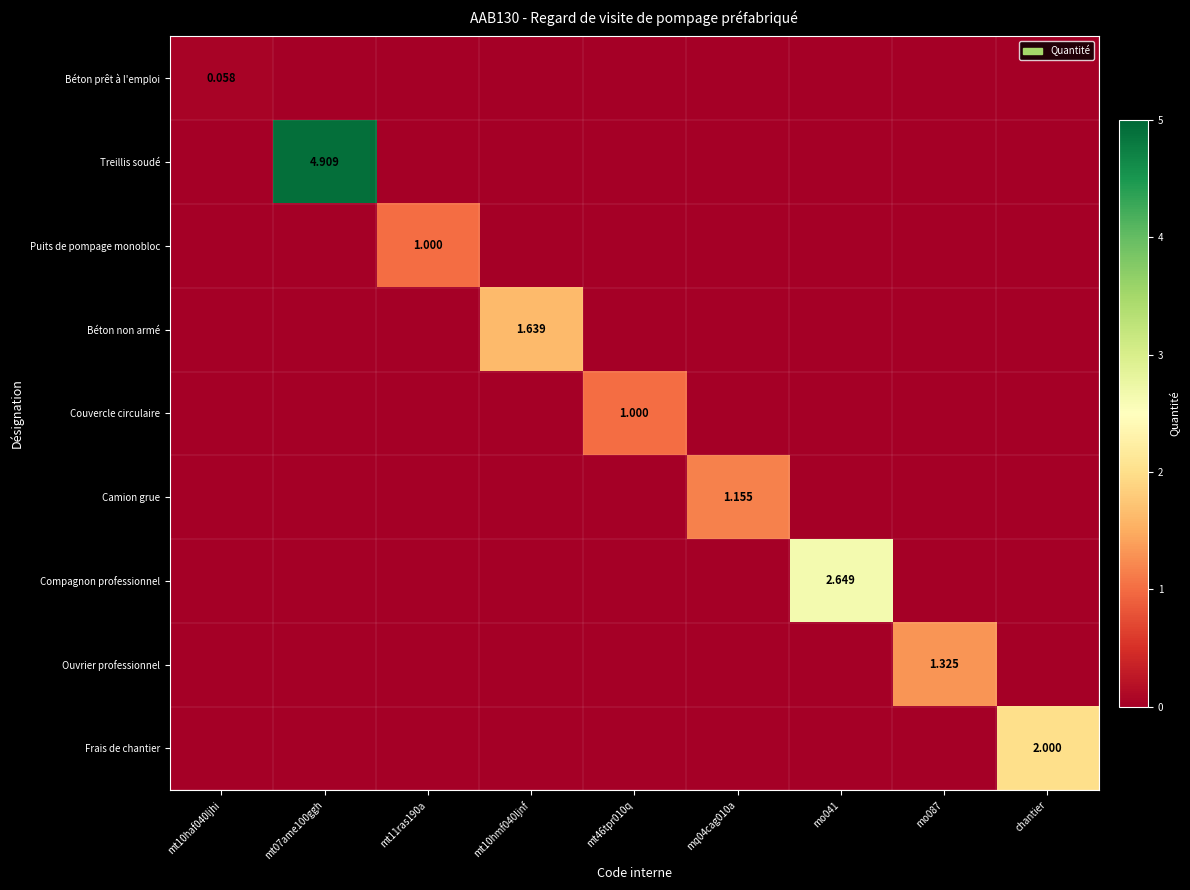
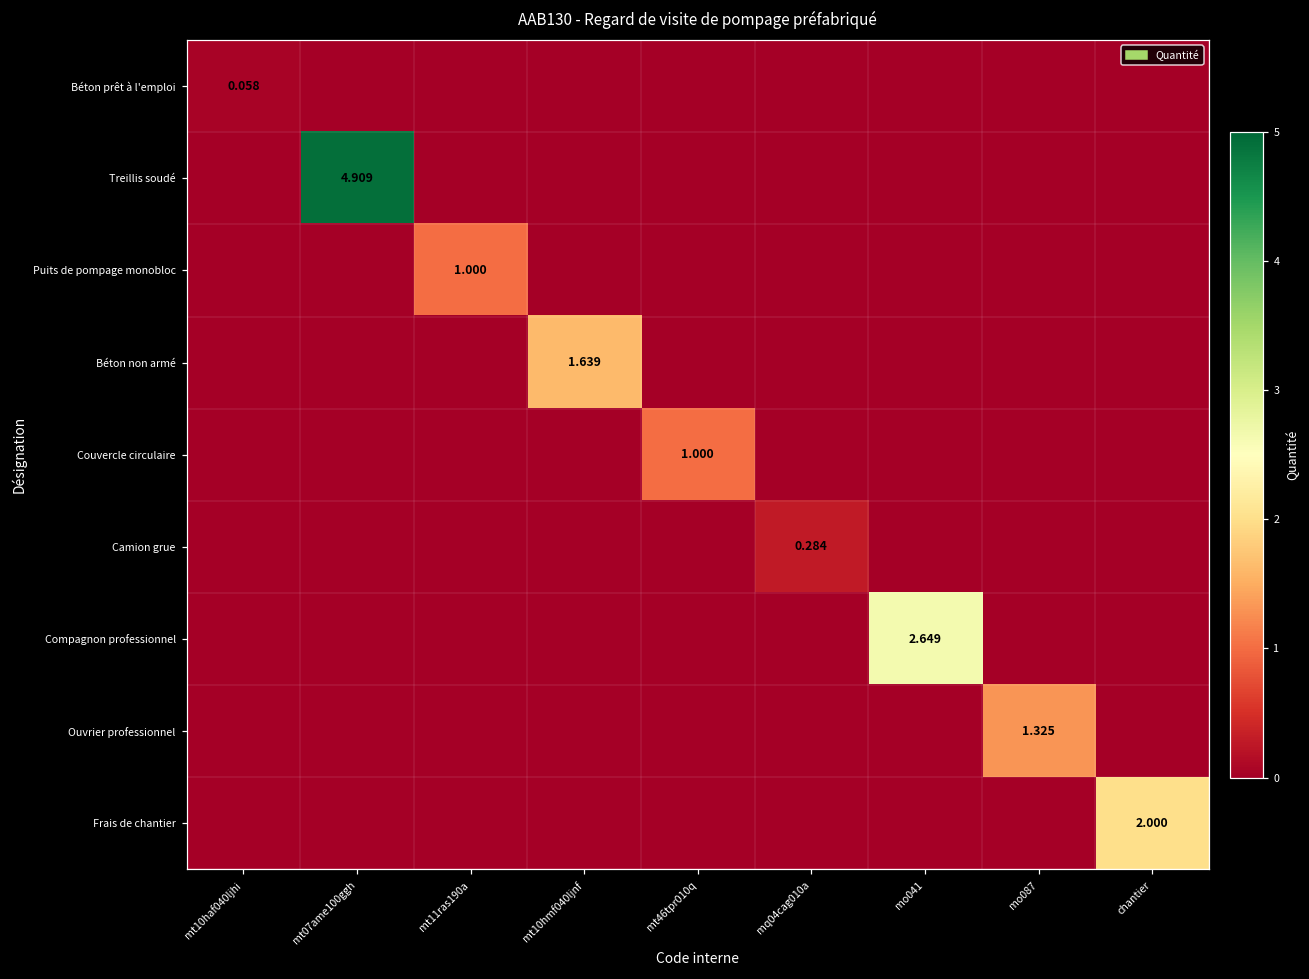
  {
    "Béton prêt à l'emploi": {
      "mt10haf040ljhi": 0.058
    },
    "Treillis soudé": {
      "mt07ame100ggh": 4.909
    },
    "Puits de pompage monobloc": {
      "mt11ras190a": 1.000
    },
    "Béton non armé": {
      "mt10hmf040ljnf": 1.639
    },
    "Couvercle circulaire": {
      "mt46tpr010q": 1.000
    },
    "Camion grue": {
-     "mq04cag010a": 1.155
+     "mq04cag010a": 0.284
    },
    "Compagnon professionnel": {
      "mo041": 2.649
    },
    "Ouvrier professionnel": {
      "mo087": 1.325
    },
    "Frais de chantier": {
      "chantier": 2.000
    }
  }
